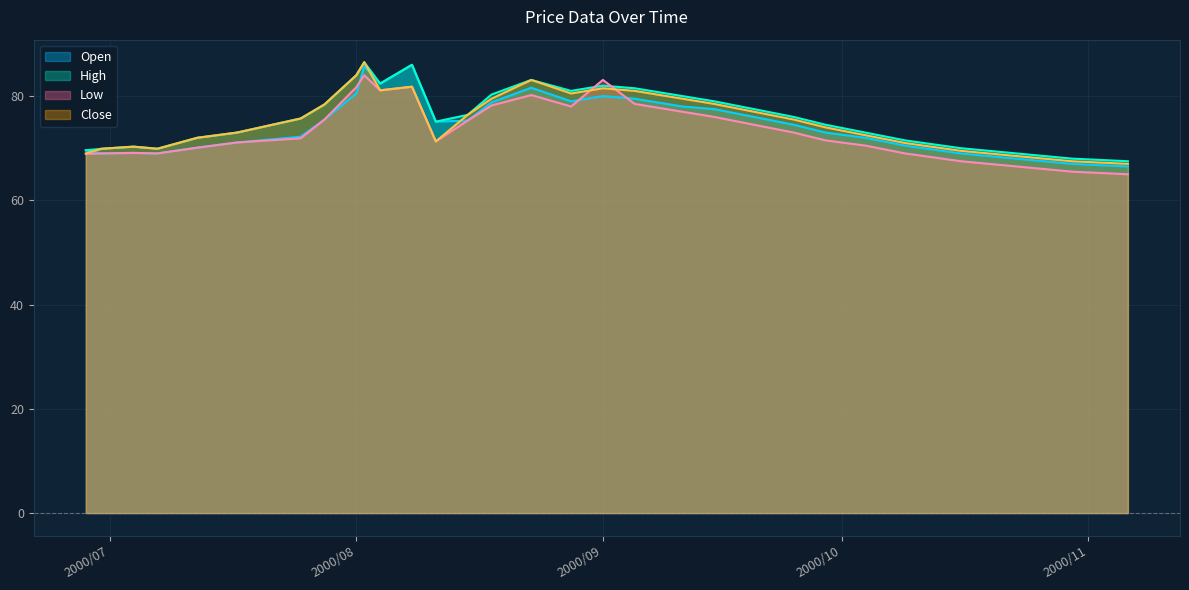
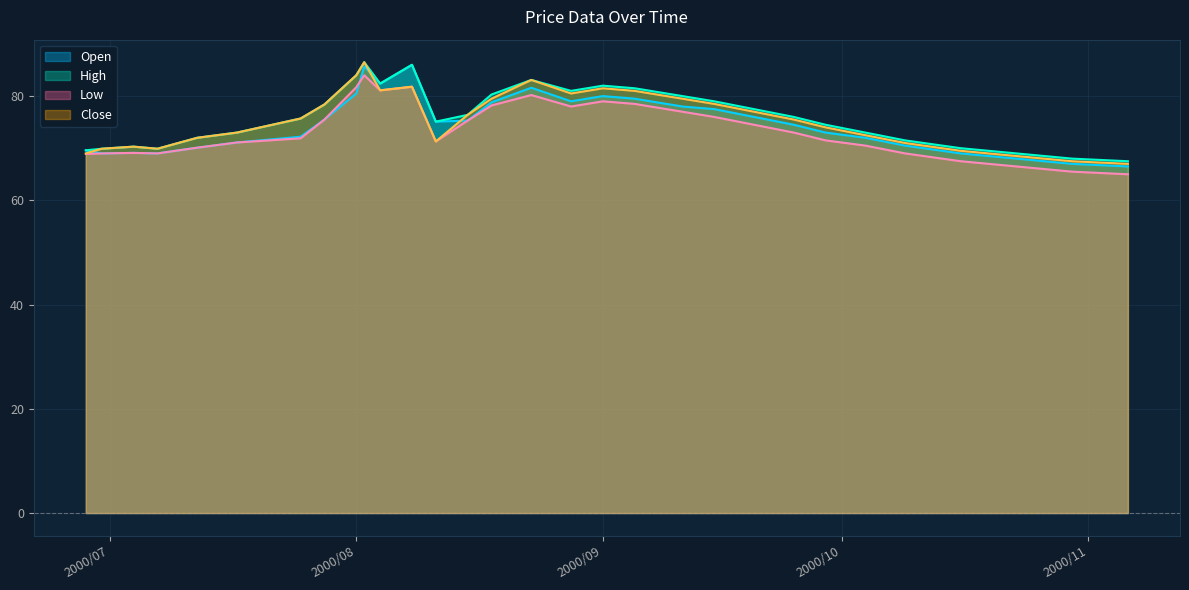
  {
    "Low": {
      "2000/08": 82,
-     "2000/09": 83
+     "2000/09": 79
    },
    "Close": {
      "2000/09": 82
    }
  }
